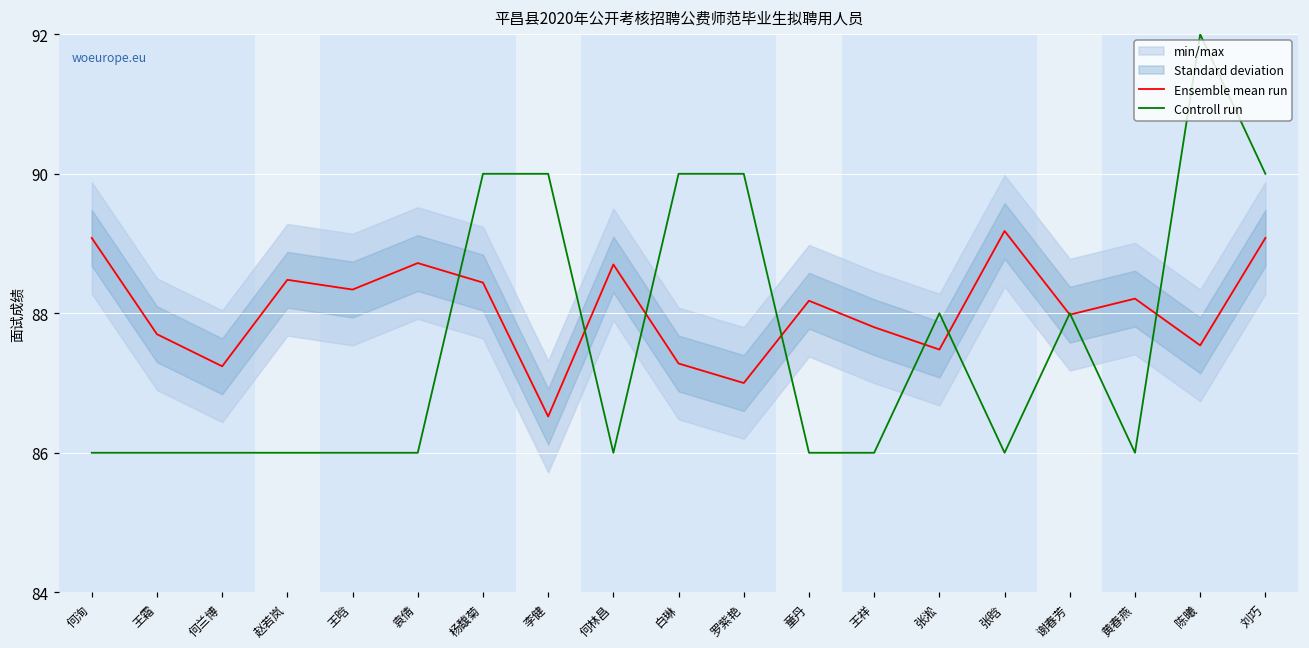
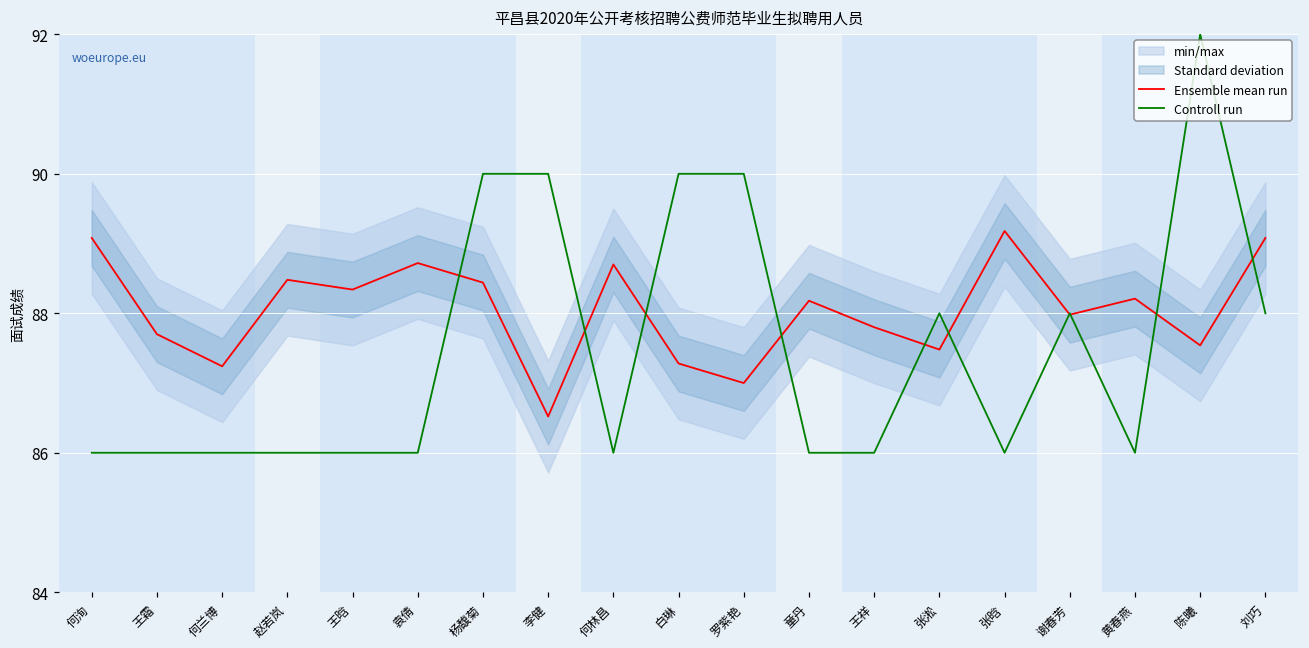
  {
    "Ensemble mean run": {
      "何洵": 89.1,
      "王霜": 87.7,
      "何兰博": 87.2,
      "赵若岚": 88.5,
      "王晗": 88.3,
      "袁倩": 88.7,
      "杨馥菊": 88.4,
      "李健": 86.5,
      "何林昌": 88.7,
      "白琳": 87.3,
      "罗紫艳": 87.0,
      "童丹": 88.2,
      "王祥": 87.8,
      "张淞": 87.5,
      "张晗": 89.2,
      "黄春燕": 88.2,
      "陈曦": 87.5,
      "刘巧": 89.1
    },
    "Controll run": {
      "何洵": 86.0,
      "王霜": 86.0,
      "何兰博": 86.0,
      "赵若岚": 86.0,
      "王晗": 86.0,
      "袁倩": 86.0,
      "杨馥菊": 90.0,
      "李健": 90.0,
      "何林昌": 86.0,
      "白琳": 90.0,
      "罗紫艳": 90.0,
      "童丹": 86.0,
      "王祥": 86.0,
      "张淞": 88.0,
      "张晗": 86.0,
      "黄春燕": 86.0,
      "陈曦": 92.0,
-     "刘巧": 90.0
+     "刘巧": 88.0
    }
  }
